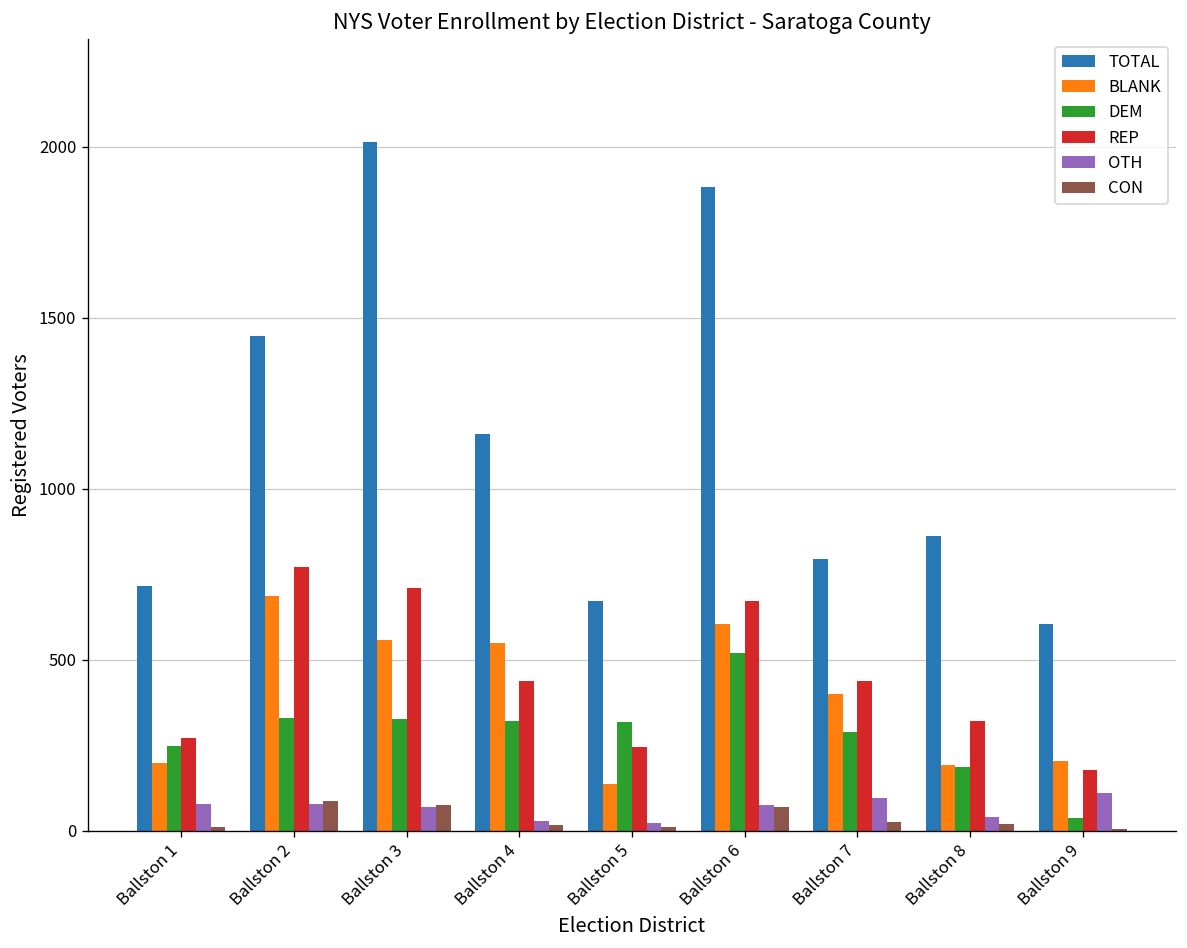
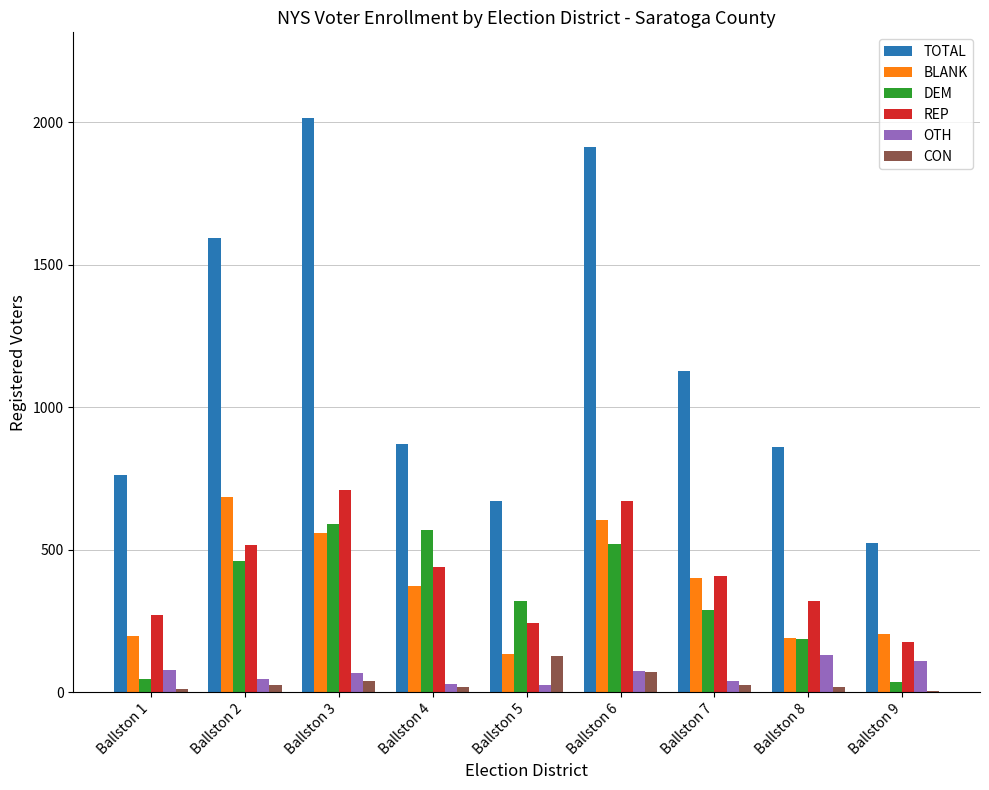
  {
    "TOTAL": {
-     "Ballston 1": 720,
-     "Ballston 2": 1450,
+     "Ballston 1": 760,
+     "Ballston 2": 1600,
      "Ballston 3": 2010,
-     "Ballston 4": 1160,
+     "Ballston 4": 870,
      "Ballston 5": 670,
-     "Ballston 6": 1880,
-     "Ballston 7": 790,
+     "Ballston 6": 1910,
+     "Ballston 7": 1130,
      "Ballston 8": 860,
-     "Ballston 9": 600
+     "Ballston 9": 520
    },
    "BLANK": {
      "Ballston 1": 200,
      "Ballston 2": 690,
      "Ballston 3": 560,
-     "Ballston 4": 550,
+     "Ballston 4": 370,
      "Ballston 5": 140,
      "Ballston 6": 600,
      "Ballston 7": 400,
      "Ballston 8": 190,
      "Ballston 9": 200
    },
    "DEM": {
-     "Ballston 1": 250,
-     "Ballston 2": 330,
-     "Ballston 3": 330,
-     "Ballston 4": 320,
+     "Ballston 1": 50,
+     "Ballston 2": 460,
+     "Ballston 3": 590,
+     "Ballston 4": 570,
      "Ballston 5": 320,
      "Ballston 6": 520,
      "Ballston 7": 290,
      "Ballston 8": 190,
      "Ballston 9": 40
    },
    "REP": {
      "Ballston 1": 270,
-     "Ballston 2": 770,
+     "Ballston 2": 520,
      "Ballston 3": 710,
      "Ballston 4": 440,
      "Ballston 5": 240,
      "Ballston 6": 670,
-     "Ballston 7": 440,
+     "Ballston 7": 410,
      "Ballston 8": 320,
      "Ballston 9": 180
    },
    "OTH": {
      "Ballston 1": 80,
-     "Ballston 2": 80,
+     "Ballston 2": 50,
      "Ballston 3": 70,
      "Ballston 4": 30,
      "Ballston 5": 20,
      "Ballston 6": 80,
-     "Ballston 7": 100,
-     "Ballston 8": 40,
+     "Ballston 7": 40,
+     "Ballston 8": 130,
      "Ballston 9": 110
    },
    "CON": {
      "Ballston 1": 10,
-     "Ballston 2": 90,
-     "Ballston 3": 70,
+     "Ballston 2": 30,
+     "Ballston 3": 40,
      "Ballston 4": 20,
-     "Ballston 5": 10,
+     "Ballston 5": 130,
      "Ballston 6": 70,
      "Ballston 7": 30,
      "Ballston 8": 20
    }
  }
